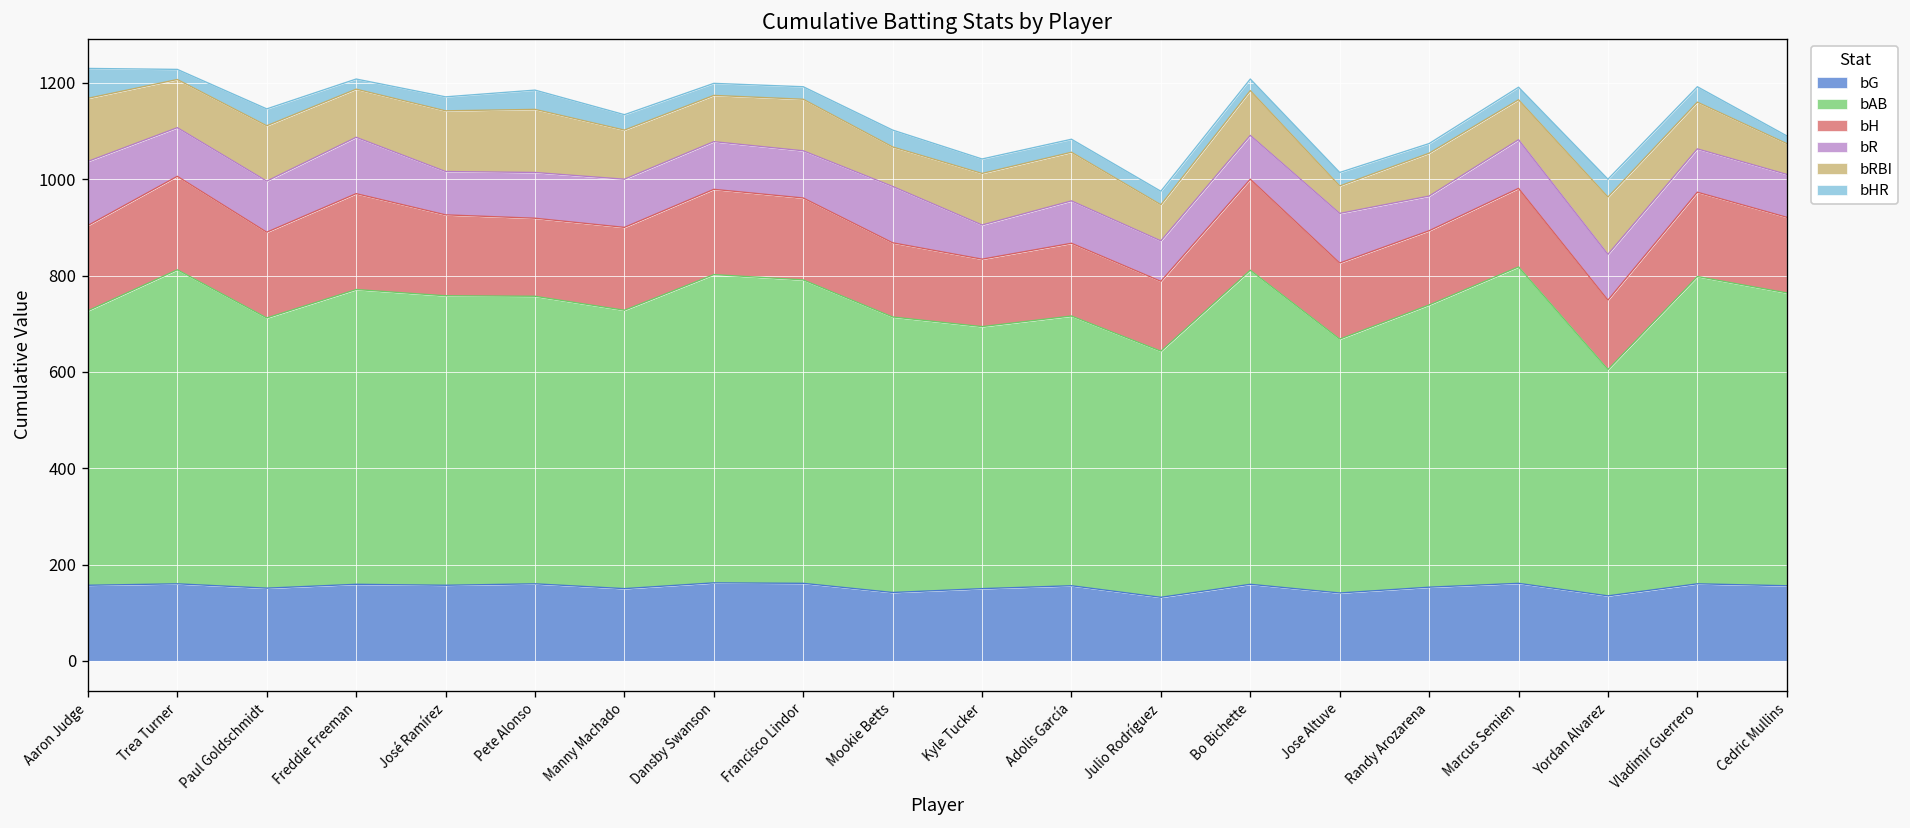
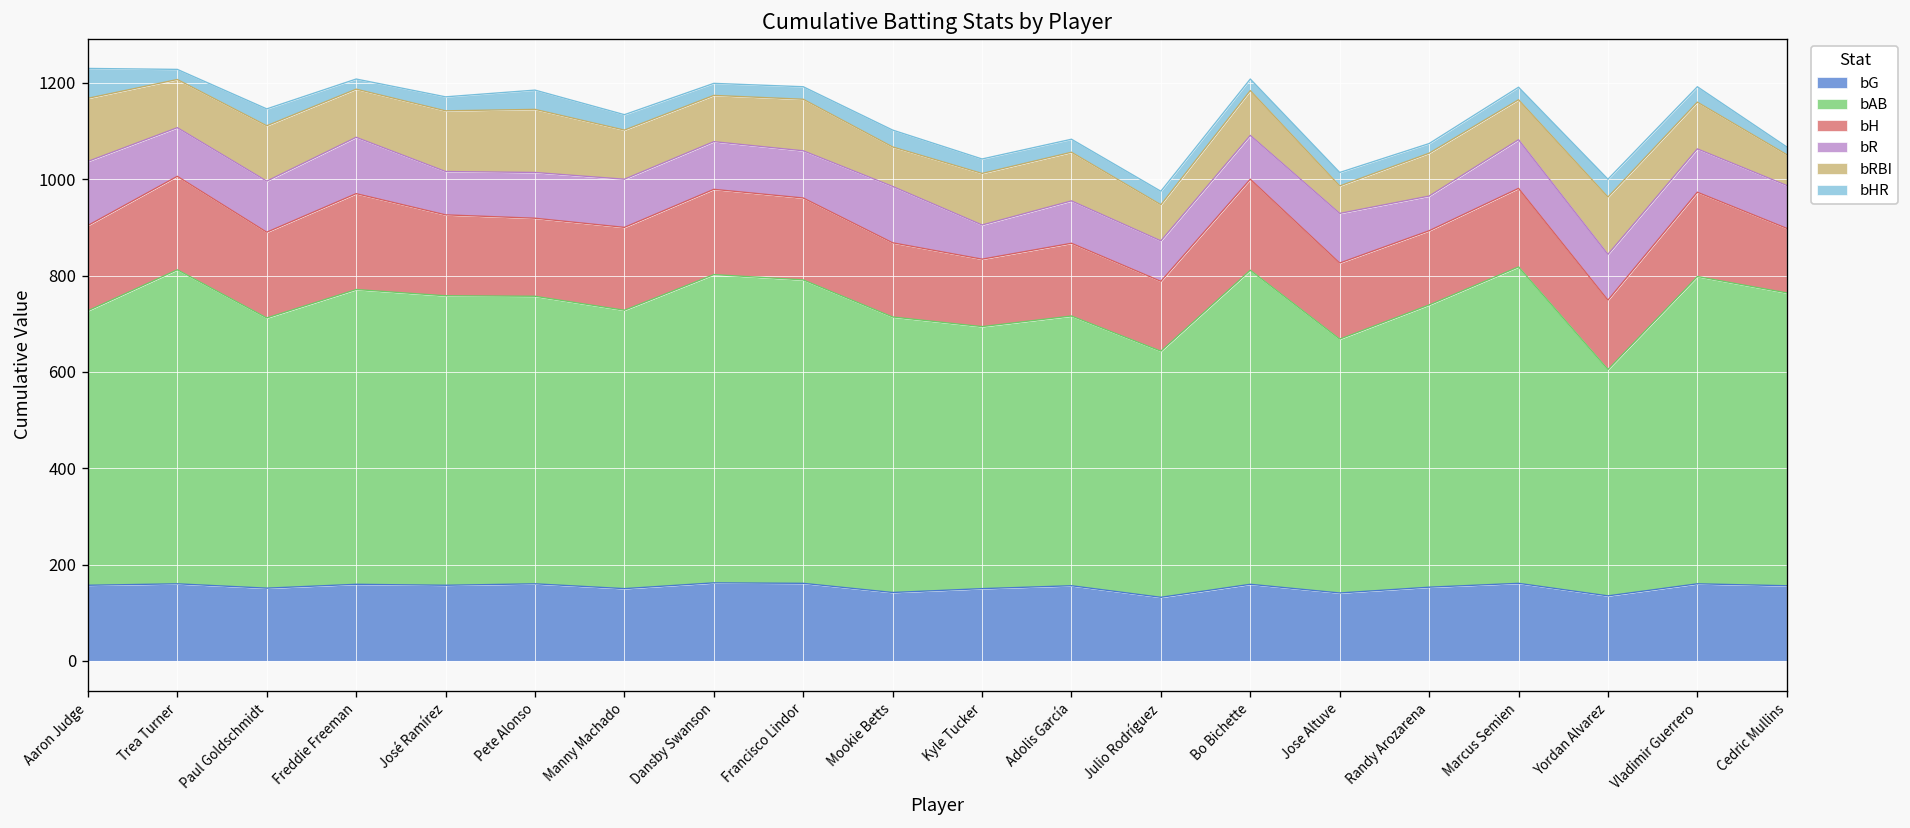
  {
    "bG": {
      "Aaron Judge": 160,
      "Trea Turner": 160,
      "Paul Goldschmidt": 150,
      "Freddie Freeman": 160,
      "José Ramírez": 160,
      "Pete Alonso": 160,
      "Manny Machado": 150,
      "Dansby Swanson": 160,
      "Francisco Lindor": 160,
      "Mookie Betts": 140,
      "Kyle Tucker": 150,
      "Adolis García": 160,
      "Julio Rodríguez": 130,
      "Bo Bichette": 160,
      "Jose Altuve": 140,
      "Randy Arozarena": 150,
      "Marcus Semien": 160,
      "Yordan Alvarez": 140,
      "Vladimir Guerrero": 160,
      "Cedric Mullins": 160
    },
    "bAB": {
      "Aaron Judge": 570,
      "Trea Turner": 650,
      "Paul Goldschmidt": 560,
      "Freddie Freeman": 610,
      "José Ramírez": 600,
      "Pete Alonso": 600,
      "Manny Machado": 580,
      "Dansby Swanson": 640,
      "Francisco Lindor": 630,
      "Mookie Betts": 570,
      "Kyle Tucker": 540,
      "Adolis García": 560,
      "Julio Rodríguez": 510,
      "Bo Bichette": 650,
      "Jose Altuve": 530,
      "Randy Arozarena": 590,
      "Marcus Semien": 660,
      "Yordan Alvarez": 470,
      "Vladimir Guerrero": 640,
      "Cedric Mullins": 610
    },
    "bH": {
      "Aaron Judge": 180,
      "Trea Turner": 190,
      "Paul Goldschmidt": 180,
      "Freddie Freeman": 200,
      "José Ramírez": 170,
      "Pete Alonso": 160,
      "Manny Machado": 170,
      "Dansby Swanson": 180,
      "Francisco Lindor": 170,
      "Mookie Betts": 150,
      "Kyle Tucker": 140,
      "Adolis García": 150,
      "Julio Rodríguez": 150,
      "Bo Bichette": 190,
      "Jose Altuve": 160,
      "Randy Arozarena": 150,
      "Marcus Semien": 160,
      "Yordan Alvarez": 140,
      "Vladimir Guerrero": 180,
-     "Cedric Mullins": 160
+     "Cedric Mullins": 130
    },
    "bR": {
      "Aaron Judge": 130,
      "Trea Turner": 100,
      "Paul Goldschmidt": 110,
      "Freddie Freeman": 120,
      "José Ramírez": 90,
      "Pete Alonso": 100,
      "Manny Machado": 100,
      "Dansby Swanson": 100,
      "Francisco Lindor": 100,
      "Mookie Betts": 120,
      "Kyle Tucker": 70,
      "Adolis García": 90,
      "Julio Rodríguez": 80,
      "Bo Bichette": 90,
      "Jose Altuve": 100,
      "Randy Arozarena": 70,
      "Marcus Semien": 100,
      "Yordan Alvarez": 100,
      "Vladimir Guerrero": 90,
      "Cedric Mullins": 90
    },
    "bRBI": {
      "Aaron Judge": 130,
      "Trea Turner": 100,
      "Paul Goldschmidt": 120,
      "Freddie Freeman": 100,
      "José Ramírez": 130,
      "Pete Alonso": 130,
      "Manny Machado": 100,
      "Dansby Swanson": 100,
      "Francisco Lindor": 110,
      "Mookie Betts": 80,
      "Kyle Tucker": 110,
      "Adolis García": 100,
      "Julio Rodríguez": 80,
      "Bo Bichette": 90,
      "Jose Altuve": 60,
      "Randy Arozarena": 90,
      "Marcus Semien": 80,
      "Yordan Alvarez": 120,
      "Vladimir Guerrero": 100,
      "Cedric Mullins": 60
    },
    "bHR": {
      "Aaron Judge": 60,
      "Trea Turner": 20,
      "Paul Goldschmidt": 40,
      "Freddie Freeman": 20,
      "José Ramírez": 30,
      "Pete Alonso": 40,
      "Manny Machado": 30,
      "Dansby Swanson": 30,
      "Francisco Lindor": 30,
      "Mookie Betts": 40,
      "Kyle Tucker": 30,
      "Adolis García": 30,
      "Julio Rodríguez": 30,
      "Bo Bichette": 20,
      "Jose Altuve": 30,
      "Randy Arozarena": 20,
      "Marcus Semien": 30,
      "Yordan Alvarez": 40,
      "Vladimir Guerrero": 30,
      "Cedric Mullins": 20
    }
  }
